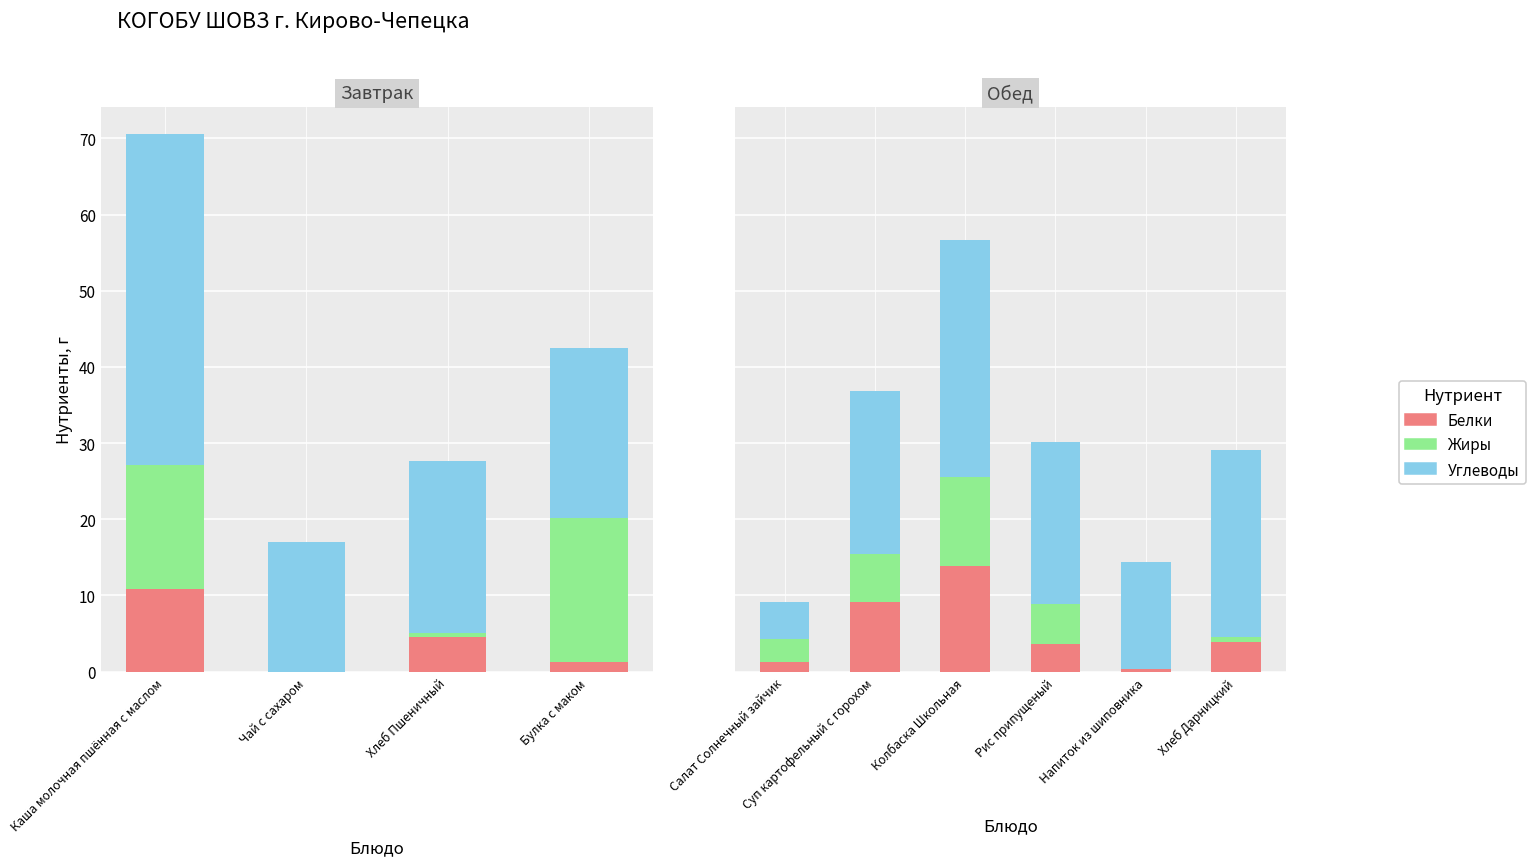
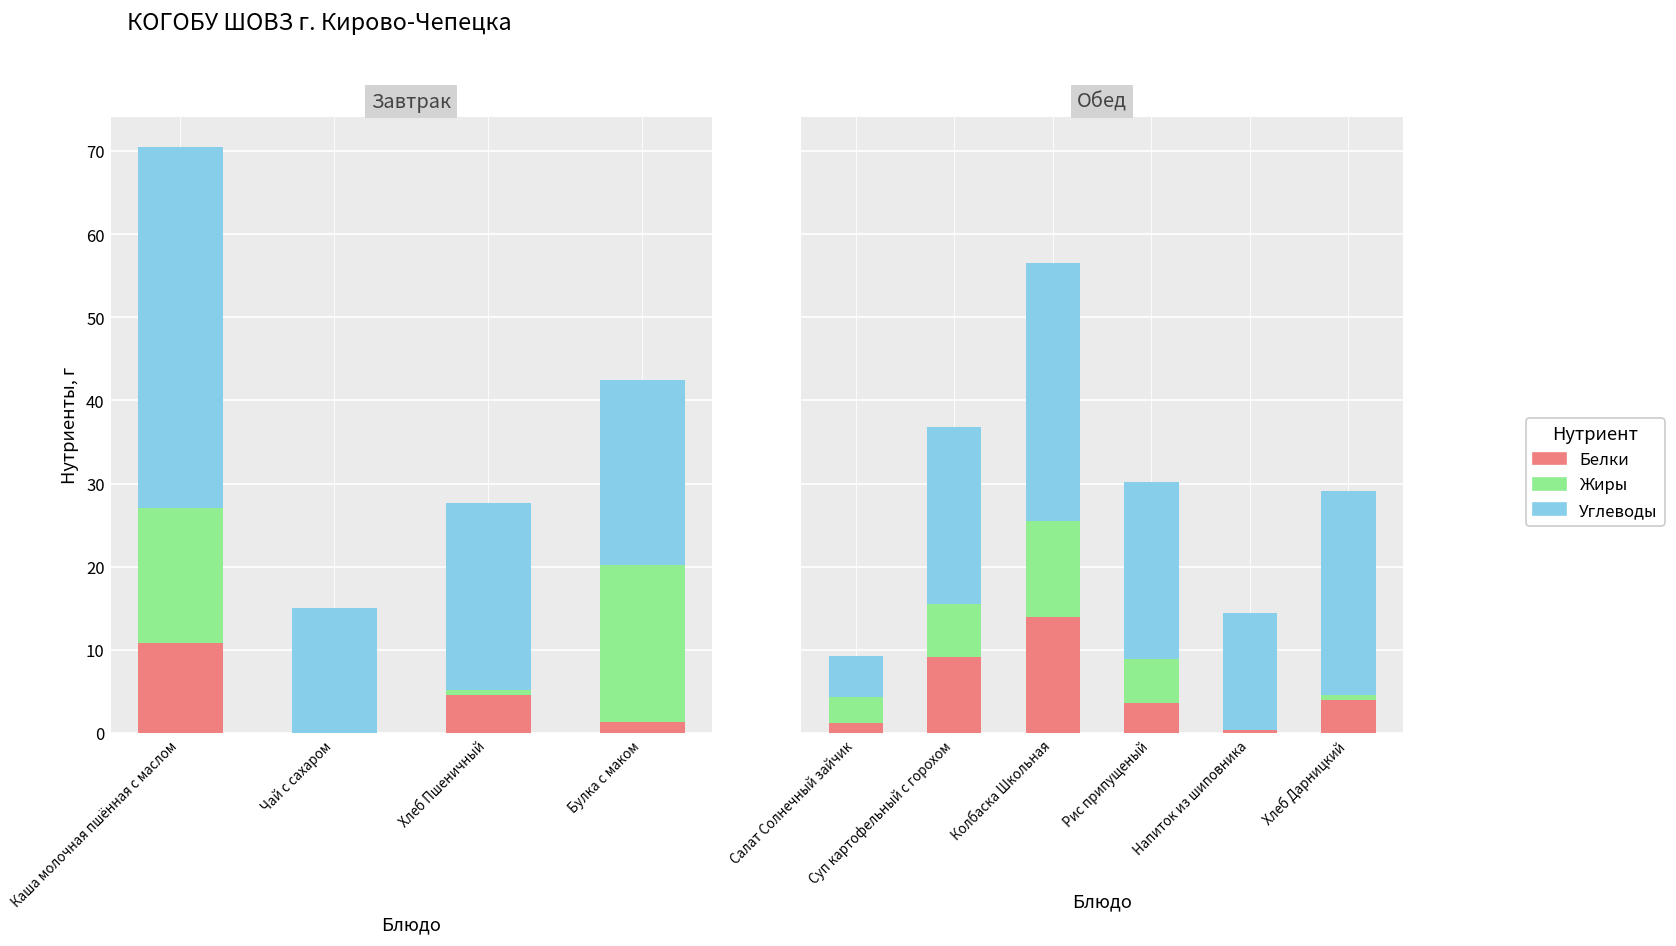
  {
    "Завтрак": {
      "Белки": {
        "Каша молочная пшённая с маслом": 11,
        "Чай с сахаром": 0,
        "Хлеб Пшеничный": 5,
        "Булка с маком": 1
      },
      "Жиры": {
        "Каша молочная пшённая с маслом": 16,
        "Чай с сахаром": 0,
        "Хлеб Пшеничный": 1,
        "Булка с маком": 19
      },
      "Углеводы": {
        "Каша молочная пшённая с маслом": 43,
-       "Чай с сахаром": 17,
+       "Чай с сахаром": 15,
        "Хлеб Пшеничный": 23,
        "Булка с маком": 22
      }
    }
  }
